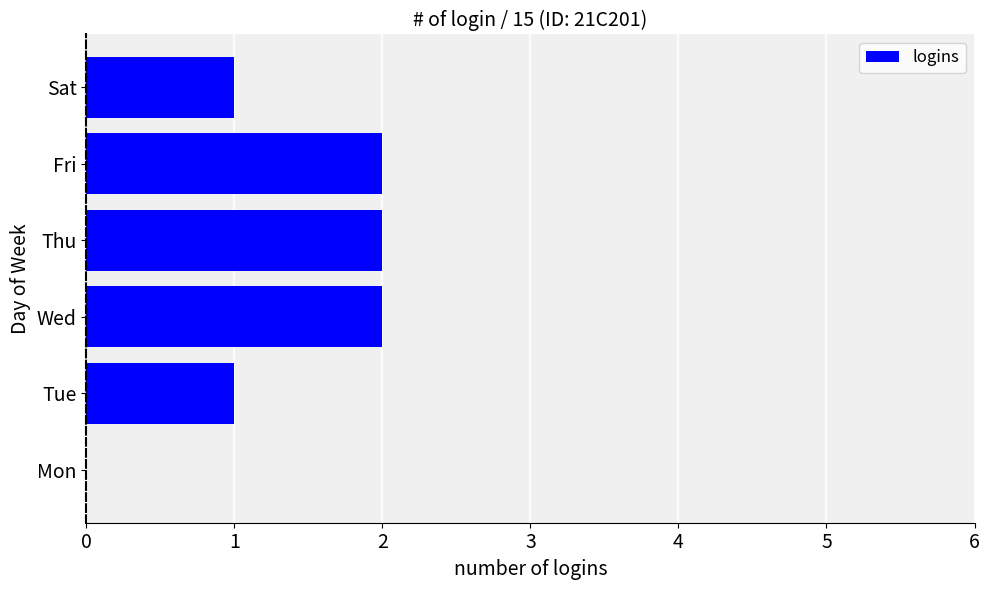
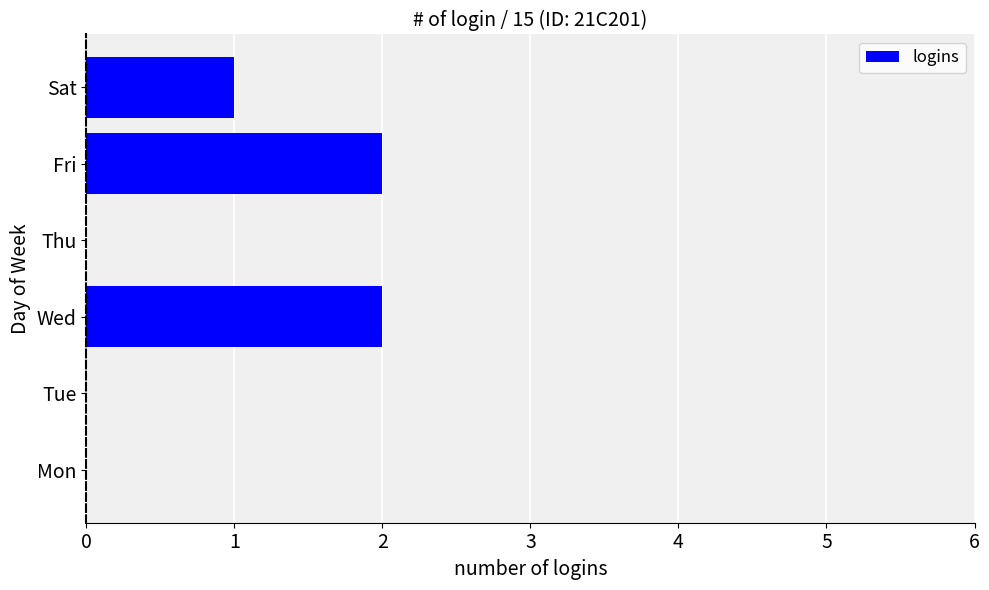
  {
    "Sat": 1,
    "Fri": 2,
-   "Thu": 2,
+   "Thu": 0,
    "Wed": 2,
-   "Tue": 1,
+   "Tue": 0,
    "Mon": 0
  }
